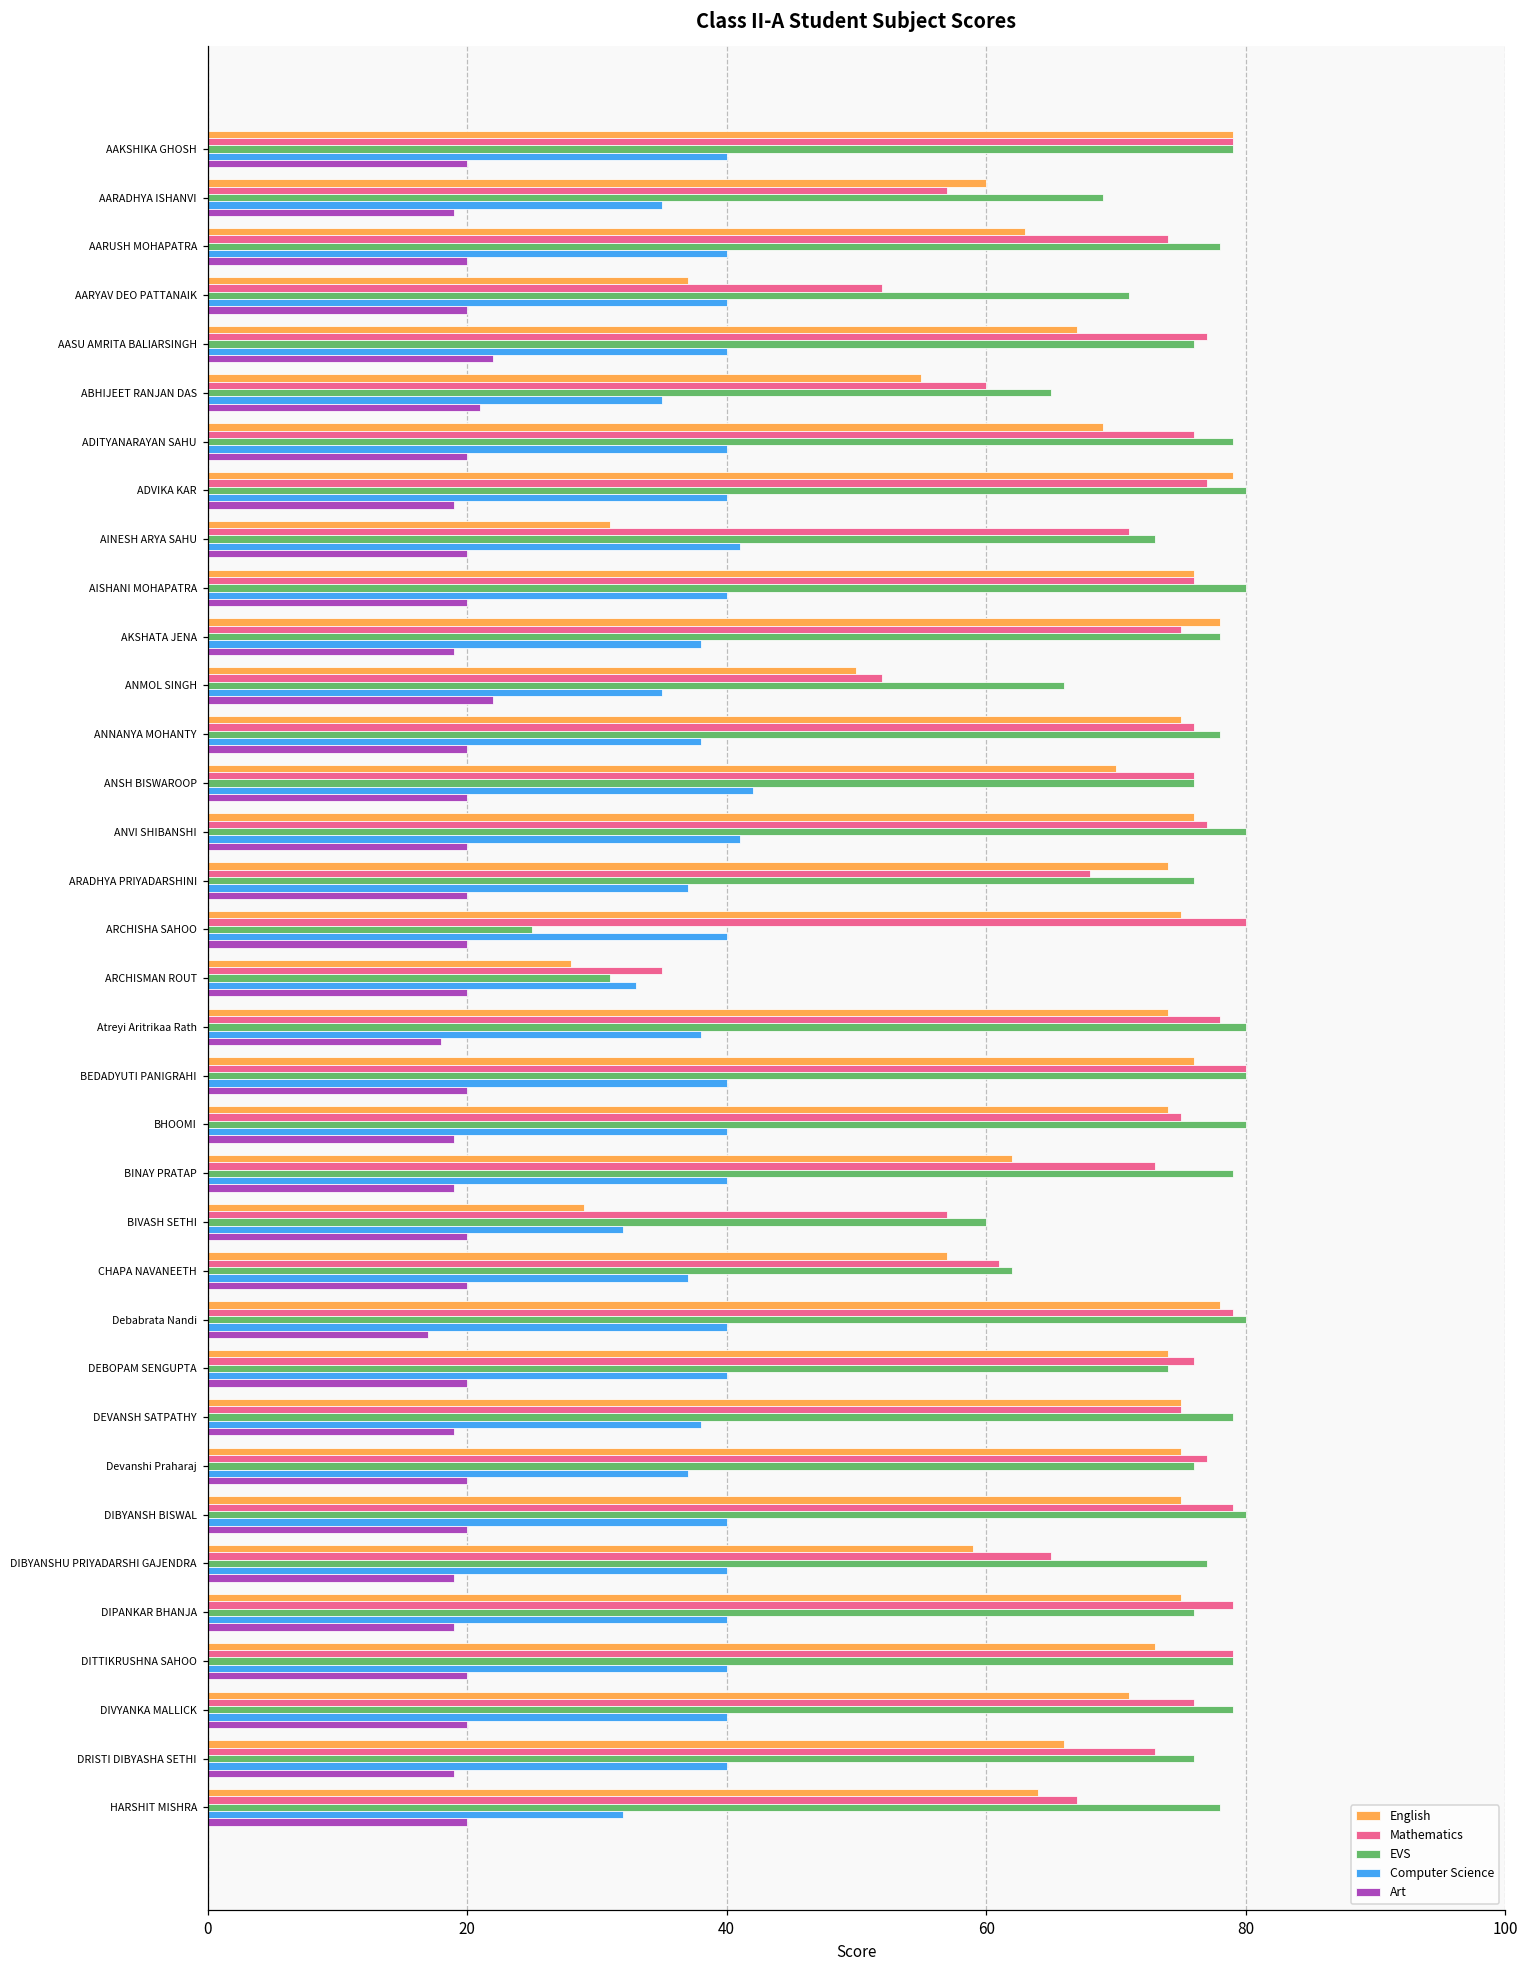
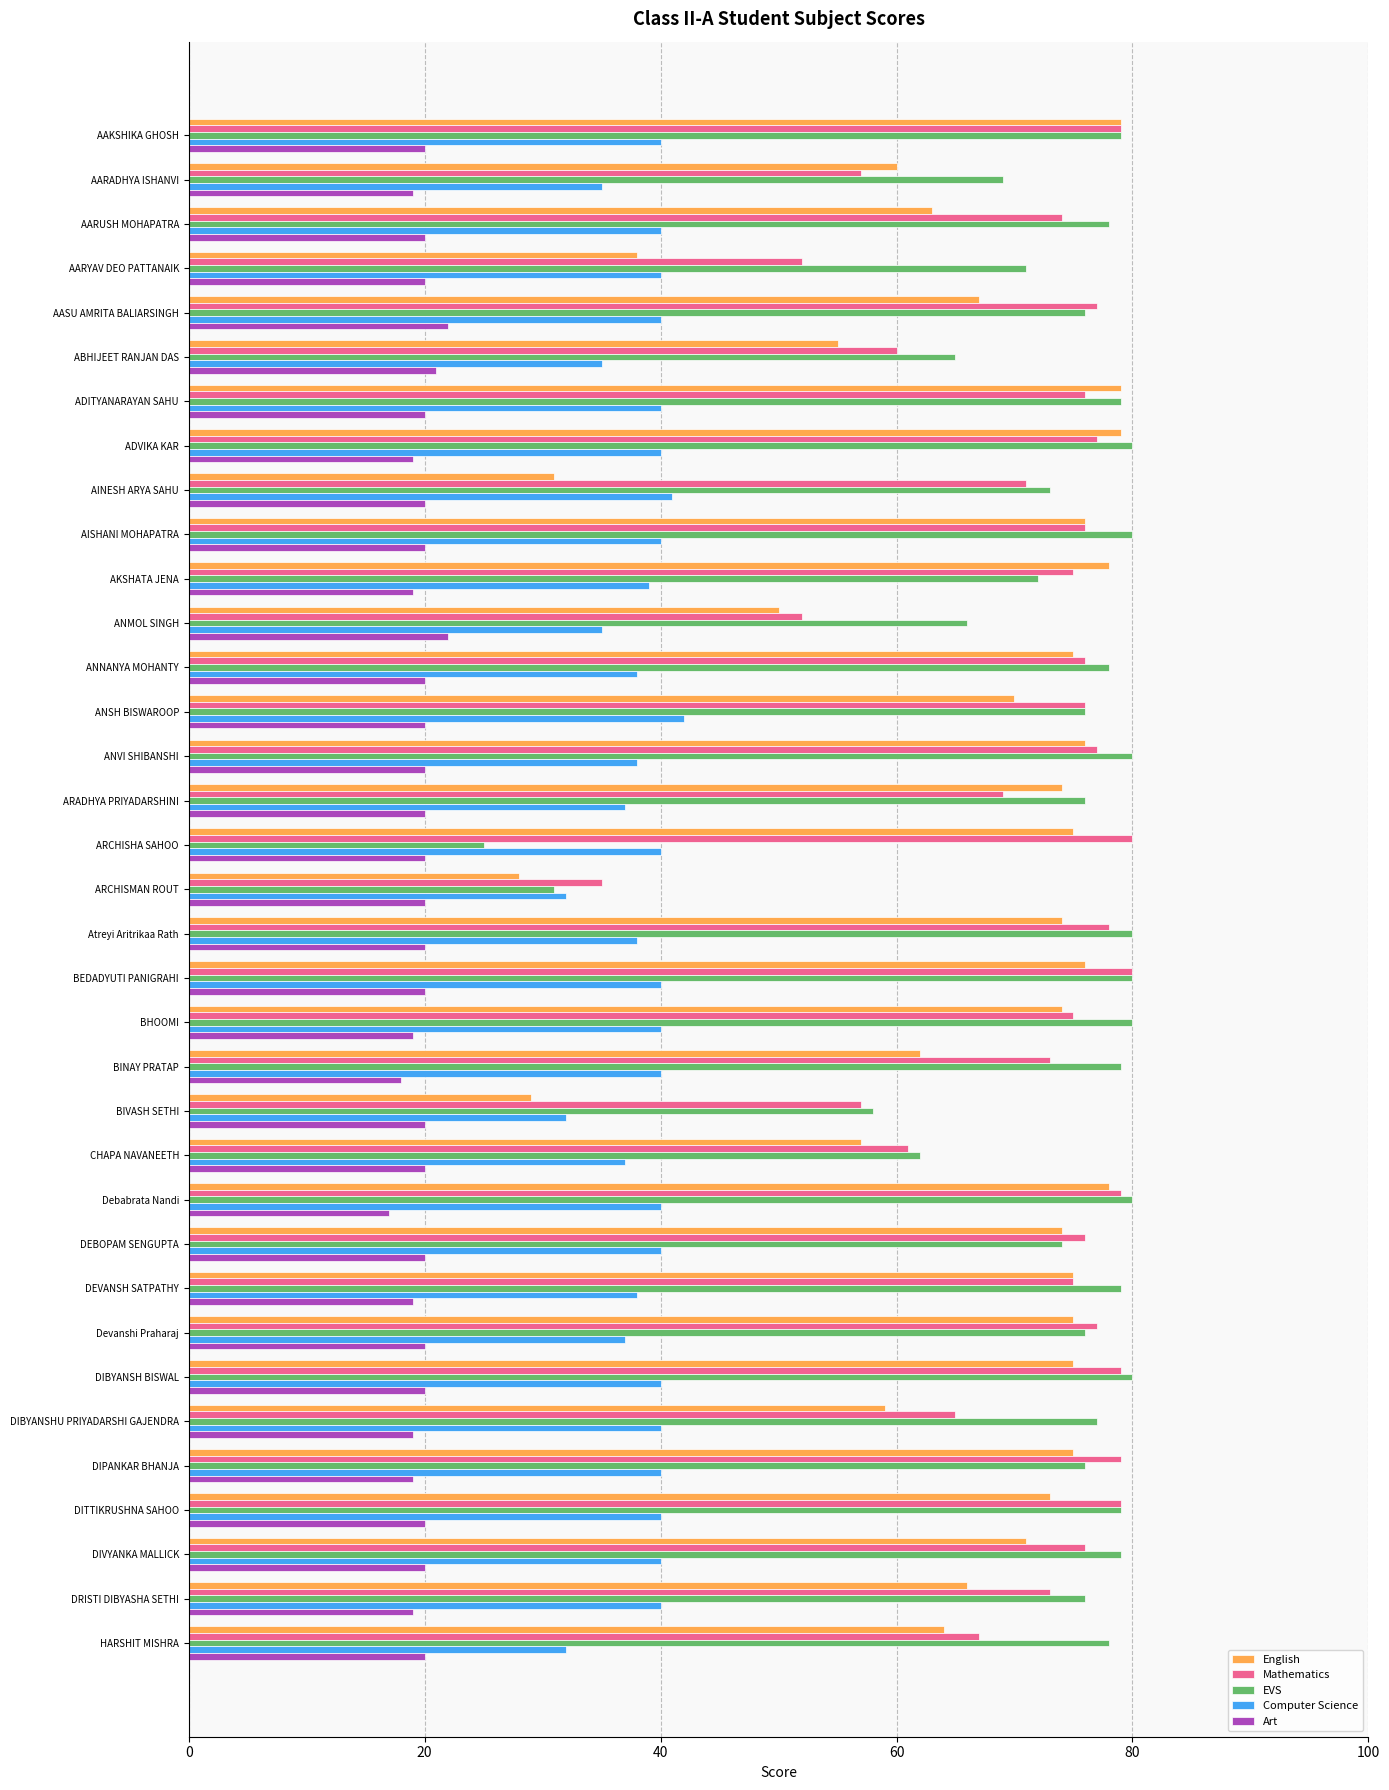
  {
    "English": {
      "AAKSHIKA GHOSH": 79,
      "AARADHYA ISHANVI": 60,
      "AARUSH MOHAPATRA": 63,
-     "AARYAV DEO PATTANAIK": 37,
+     "AARYAV DEO PATTANAIK": 38,
      "AASU AMRITA BALIARSINGH": 67,
      "ABHIJEET RANJAN DAS": 55,
-     "ADITYANARAYAN SAHU": 69,
+     "ADITYANARAYAN SAHU": 79,
      "ADVIKA KAR": 79,
      "AINESH ARYA SAHU": 31,
      "AISHANI MOHAPATRA": 76,
      "AKSHATA JENA": 78,
      "ANMOL SINGH": 50,
      "ANNANYA MOHANTY": 75,
      "ANSH BISWAROOP": 70,
      "ANVI SHIBANSHI": 76,
      "ARADHYA PRIYADARSHINI": 74,
      "ARCHISHA SAHOO": 75,
      "ARCHISMAN ROUT": 28,
      "Atreyi Aritrikaa Rath": 74,
      "BEDADYUTI PANIGRAHI": 76,
      "BHOOMI": 74,
      "BINAY PRATAP": 62,
      "BIVASH SETHI": 29,
      "CHAPA NAVANEETH": 57,
      "Debabrata Nandi": 78,
      "DEBOPAM SENGUPTA": 74,
      "DEVANSH SATPATHY": 75,
      "Devanshi Praharaj": 75,
      "DIBYANSH BISWAL": 75,
      "DIBYANSHU PRIYADARSHI GAJENDRA": 59,
      "DIPANKAR BHANJA": 75,
      "DITTIKRUSHNA SAHOO": 73,
      "DIVYANKA MALLICK": 71,
      "DRISTI DIBYASHA SETHI": 66,
      "HARSHIT MISHRA": 64
    },
    "Mathematics": {
      "AAKSHIKA GHOSH": 79,
      "AARADHYA ISHANVI": 57,
      "AARUSH MOHAPATRA": 74,
      "AARYAV DEO PATTANAIK": 52,
      "AASU AMRITA BALIARSINGH": 77,
      "ABHIJEET RANJAN DAS": 60,
      "ADITYANARAYAN SAHU": 76,
      "ADVIKA KAR": 77,
      "AINESH ARYA SAHU": 71,
      "AISHANI MOHAPATRA": 76,
      "AKSHATA JENA": 75,
      "ANMOL SINGH": 52,
      "ANNANYA MOHANTY": 76,
      "ANSH BISWAROOP": 76,
      "ANVI SHIBANSHI": 77,
-     "ARADHYA PRIYADARSHINI": 68,
+     "ARADHYA PRIYADARSHINI": 69,
      "ARCHISHA SAHOO": 80,
      "ARCHISMAN ROUT": 35,
      "Atreyi Aritrikaa Rath": 78,
      "BEDADYUTI PANIGRAHI": 80,
      "BHOOMI": 75,
      "BINAY PRATAP": 73,
      "BIVASH SETHI": 57,
      "CHAPA NAVANEETH": 61,
      "Debabrata Nandi": 79,
      "DEBOPAM SENGUPTA": 76,
      "DEVANSH SATPATHY": 75,
      "Devanshi Praharaj": 77,
      "DIBYANSH BISWAL": 79,
      "DIBYANSHU PRIYADARSHI GAJENDRA": 65,
      "DIPANKAR BHANJA": 79,
      "DITTIKRUSHNA SAHOO": 79,
      "DIVYANKA MALLICK": 76,
      "DRISTI DIBYASHA SETHI": 73,
      "HARSHIT MISHRA": 67
    },
    "EVS": {
      "AAKSHIKA GHOSH": 79,
      "AARADHYA ISHANVI": 69,
      "AARUSH MOHAPATRA": 78,
      "AARYAV DEO PATTANAIK": 71,
      "AASU AMRITA BALIARSINGH": 76,
      "ABHIJEET RANJAN DAS": 65,
      "ADITYANARAYAN SAHU": 79,
      "ADVIKA KAR": 80,
      "AINESH ARYA SAHU": 73,
      "AISHANI MOHAPATRA": 80,
-     "AKSHATA JENA": 78,
+     "AKSHATA JENA": 72,
      "ANMOL SINGH": 66,
      "ANNANYA MOHANTY": 78,
      "ANSH BISWAROOP": 76,
      "ANVI SHIBANSHI": 80,
      "ARADHYA PRIYADARSHINI": 76,
      "ARCHISHA SAHOO": 25,
      "ARCHISMAN ROUT": 31,
      "Atreyi Aritrikaa Rath": 80,
      "BEDADYUTI PANIGRAHI": 80,
      "BHOOMI": 80,
      "BINAY PRATAP": 79,
-     "BIVASH SETHI": 60,
+     "BIVASH SETHI": 58,
      "CHAPA NAVANEETH": 62,
      "Debabrata Nandi": 80,
      "DEBOPAM SENGUPTA": 74,
      "DEVANSH SATPATHY": 79,
      "Devanshi Praharaj": 76,
      "DIBYANSH BISWAL": 80,
      "DIBYANSHU PRIYADARSHI GAJENDRA": 77,
      "DIPANKAR BHANJA": 76,
      "DITTIKRUSHNA SAHOO": 79,
      "DIVYANKA MALLICK": 79,
      "DRISTI DIBYASHA SETHI": 76,
      "HARSHIT MISHRA": 78
    },
    "Computer Science": {
      "AAKSHIKA GHOSH": 40,
      "AARADHYA ISHANVI": 35,
      "AARUSH MOHAPATRA": 40,
      "AARYAV DEO PATTANAIK": 40,
      "AASU AMRITA BALIARSINGH": 40,
      "ABHIJEET RANJAN DAS": 35,
      "ADITYANARAYAN SAHU": 40,
      "ADVIKA KAR": 40,
      "AINESH ARYA SAHU": 41,
      "AISHANI MOHAPATRA": 40,
-     "AKSHATA JENA": 38,
+     "AKSHATA JENA": 39,
      "ANMOL SINGH": 35,
      "ANNANYA MOHANTY": 38,
      "ANSH BISWAROOP": 42,
-     "ANVI SHIBANSHI": 41,
+     "ANVI SHIBANSHI": 38,
      "ARADHYA PRIYADARSHINI": 37,
      "ARCHISHA SAHOO": 40,
-     "ARCHISMAN ROUT": 33,
+     "ARCHISMAN ROUT": 32,
      "Atreyi Aritrikaa Rath": 38,
      "BEDADYUTI PANIGRAHI": 40,
      "BHOOMI": 40,
      "BINAY PRATAP": 40,
      "BIVASH SETHI": 32,
      "CHAPA NAVANEETH": 37,
      "Debabrata Nandi": 40,
      "DEBOPAM SENGUPTA": 40,
      "DEVANSH SATPATHY": 38,
      "Devanshi Praharaj": 37,
      "DIBYANSH BISWAL": 40,
      "DIBYANSHU PRIYADARSHI GAJENDRA": 40,
      "DIPANKAR BHANJA": 40,
      "DITTIKRUSHNA SAHOO": 40,
      "DIVYANKA MALLICK": 40,
      "DRISTI DIBYASHA SETHI": 40,
      "HARSHIT MISHRA": 32
    },
    "Art": {
      "AAKSHIKA GHOSH": 20,
      "AARADHYA ISHANVI": 19,
      "AARUSH MOHAPATRA": 20,
      "AARYAV DEO PATTANAIK": 20,
      "AASU AMRITA BALIARSINGH": 22,
      "ABHIJEET RANJAN DAS": 21,
      "ADITYANARAYAN SAHU": 20,
      "ADVIKA KAR": 19,
      "AINESH ARYA SAHU": 20,
      "AISHANI MOHAPATRA": 20,
      "AKSHATA JENA": 19,
      "ANMOL SINGH": 22,
      "ANNANYA MOHANTY": 20,
      "ANSH BISWAROOP": 20,
      "ANVI SHIBANSHI": 20,
      "ARADHYA PRIYADARSHINI": 20,
      "ARCHISHA SAHOO": 20,
      "ARCHISMAN ROUT": 20,
-     "Atreyi Aritrikaa Rath": 18,
+     "Atreyi Aritrikaa Rath": 20,
      "BEDADYUTI PANIGRAHI": 20,
      "BHOOMI": 19,
-     "BINAY PRATAP": 19,
+     "BINAY PRATAP": 18,
      "BIVASH SETHI": 20,
      "CHAPA NAVANEETH": 20,
      "Debabrata Nandi": 17,
      "DEBOPAM SENGUPTA": 20,
      "DEVANSH SATPATHY": 19,
      "Devanshi Praharaj": 20,
      "DIBYANSH BISWAL": 20,
      "DIBYANSHU PRIYADARSHI GAJENDRA": 19,
      "DIPANKAR BHANJA": 19,
      "DITTIKRUSHNA SAHOO": 20,
      "DIVYANKA MALLICK": 20,
      "DRISTI DIBYASHA SETHI": 19,
      "HARSHIT MISHRA": 20
    }
  }
